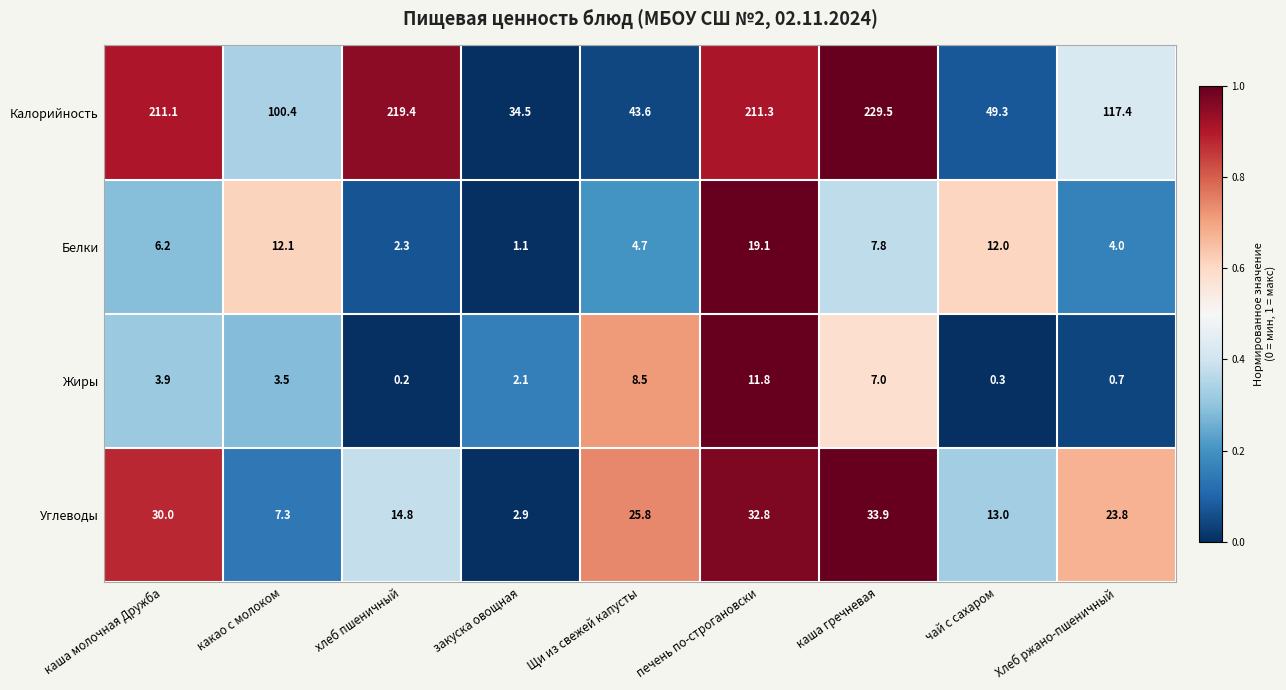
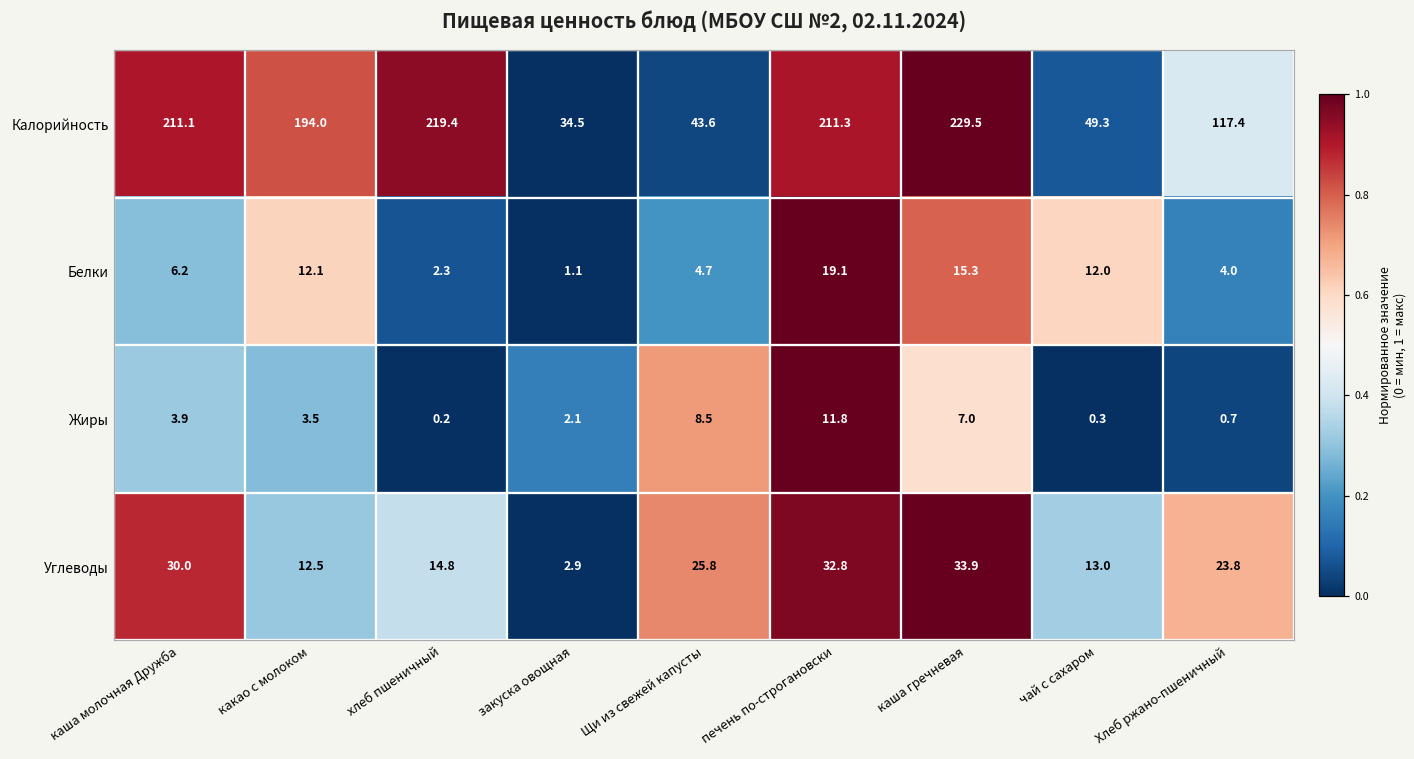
  {
    "Калорийность": {
      "каша молочная Дружба": 211.1,
-     "какао с молоком": 100.4,
+     "какао с молоком": 194.0,
      "хлеб пшеничный": 219.4,
      "закуска овощная": 34.5,
      "Щи из свежей капусты": 43.6,
      "печень по-строгановски": 211.3,
      "каша гречневая": 229.5,
      "чай с сахаром": 49.3,
      "Хлеб ржано-пшеничный": 117.4
    },
    "Белки": {
      "каша молочная Дружба": 6.2,
      "какао с молоком": 12.1,
      "хлеб пшеничный": 2.3,
      "закуска овощная": 1.1,
      "Щи из свежей капусты": 4.7,
      "печень по-строгановски": 19.1,
-     "каша гречневая": 7.8,
+     "каша гречневая": 15.3,
      "чай с сахаром": 12.0,
      "Хлеб ржано-пшеничный": 4.0
    },
    "Жиры": {
      "каша молочная Дружба": 3.9,
      "какао с молоком": 3.5,
      "хлеб пшеничный": 0.2,
      "закуска овощная": 2.1,
      "Щи из свежей капусты": 8.5,
      "печень по-строгановски": 11.8,
      "каша гречневая": 7.0,
      "чай с сахаром": 0.3,
      "Хлеб ржано-пшеничный": 0.7
    },
    "Углеводы": {
      "каша молочная Дружба": 30.0,
-     "какао с молоком": 7.3,
+     "какао с молоком": 12.5,
      "хлеб пшеничный": 14.8,
      "закуска овощная": 2.9,
      "Щи из свежей капусты": 25.8,
      "печень по-строгановски": 32.8,
      "каша гречневая": 33.9,
      "чай с сахаром": 13.0,
      "Хлеб ржано-пшеничный": 23.8
    }
  }
